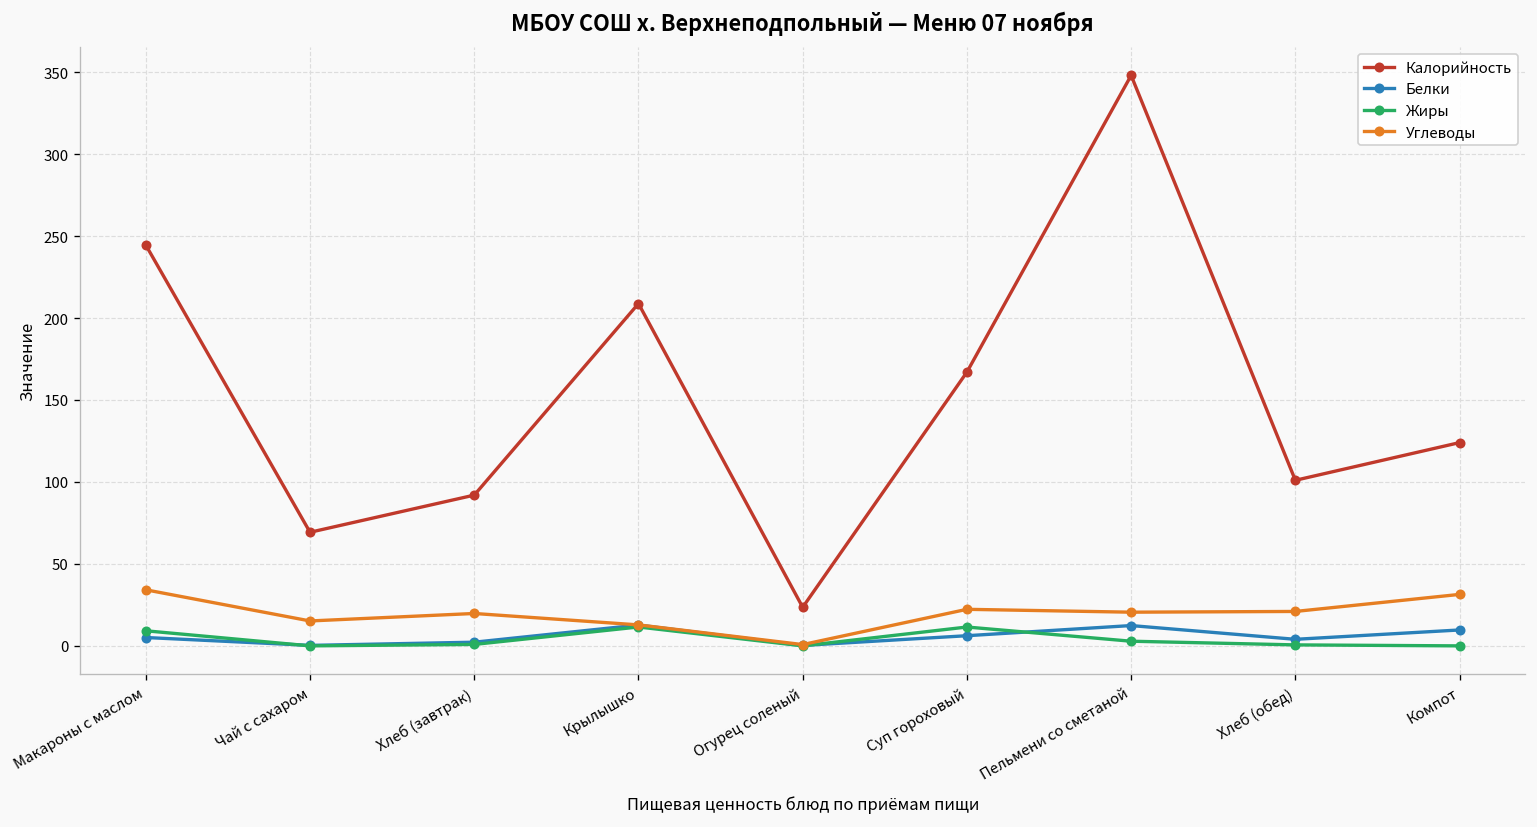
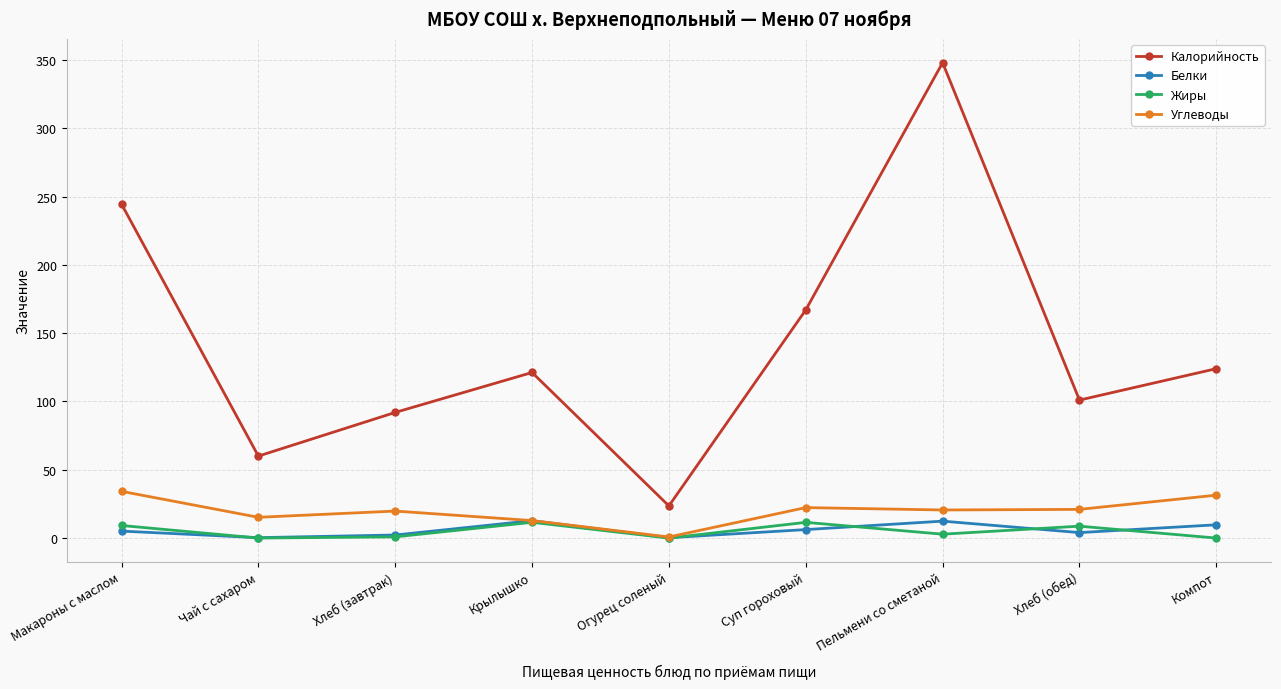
  {
    "Калорийность": {
      "Макароны с маслом": 245,
-     "Чай с сахаром": 69,
+     "Чай с сахаром": 60,
      "Хлеб (завтрак)": 92,
-     "Крылышко": 209,
+     "Крылышко": 121,
      "Огурец соленый": 24,
      "Суп гороховый": 167,
      "Пельмени со сметаной": 348,
      "Хлеб (обед)": 101,
      "Компот": 124
    },
    "Белки": {
      "Макароны с маслом": 5,
      "Суп гороховый": 6,
      "Пельмени со сметаной": 12,
      "Хлеб (обед)": 4,
      "Компот": 10
    },
    "Жиры": {
      "Макароны с маслом": 9,
      "Суп гороховый": 12,
      "Пельмени со сметаной": 3,
-     "Хлеб (обед)": 1,
+     "Хлеб (обед)": 9,
      "Компот": 0
    },
    "Углеводы": {
      "Макароны с маслом": 34,
      "Чай с сахаром": 15,
      "Хлеб (завтрак)": 20,
      "Суп гороховый": 22,
      "Пельмени со сметаной": 21,
      "Хлеб (обед)": 21,
      "Компот": 31
    }
  }
